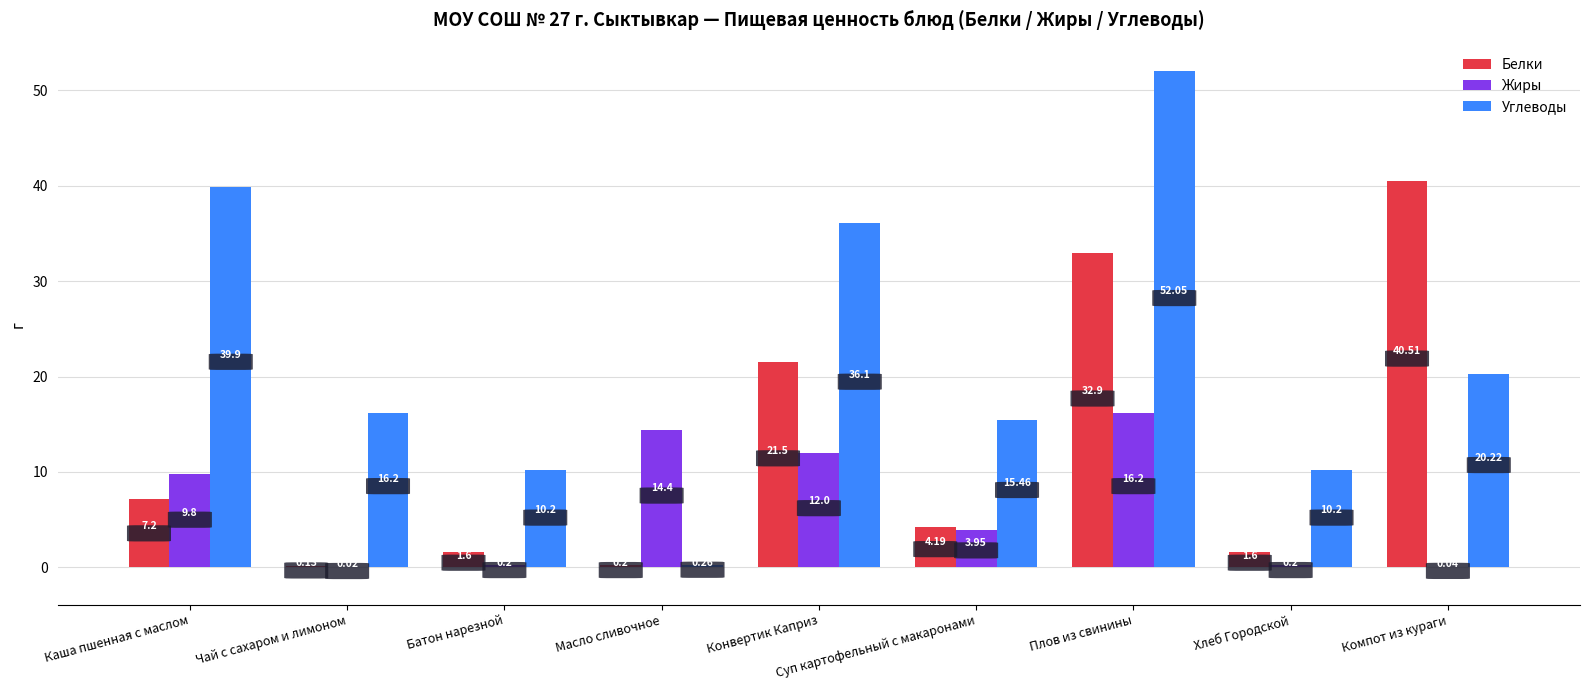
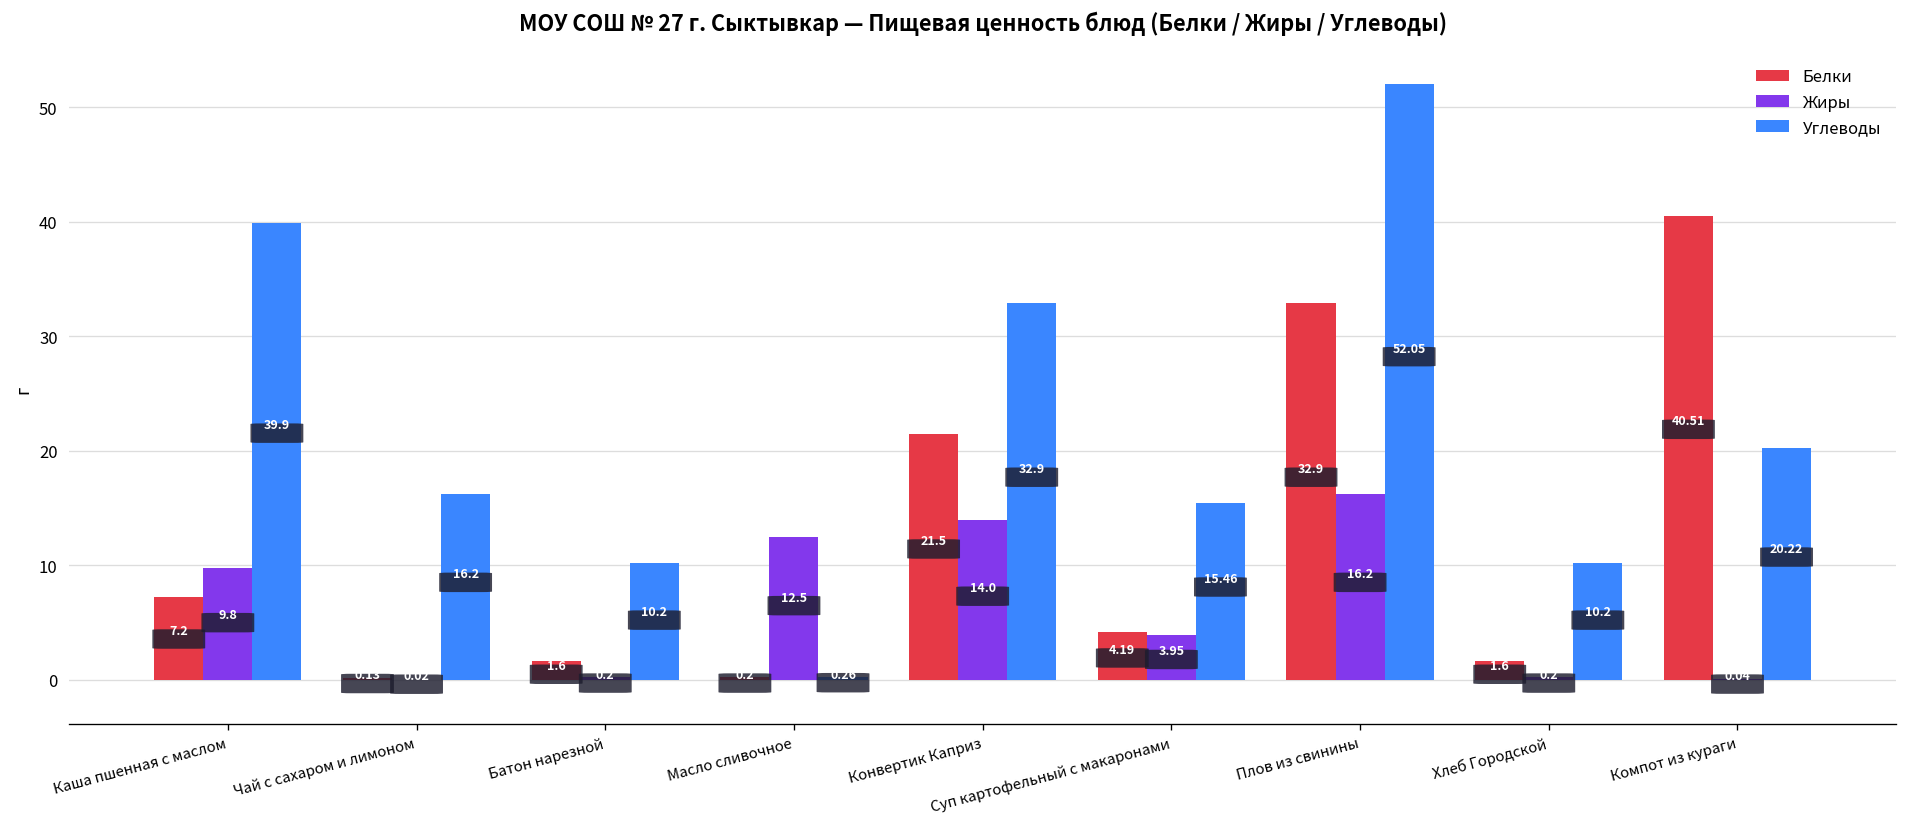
  {
    "Жиры": {
-     "Масло сливочное": 14.4,
-     "Конвертик Каприз": 12.0
+     "Масло сливочное": 12.5,
+     "Конвертик Каприз": 14.0
    },
    "Углеводы": {
-     "Конвертик Каприз": 36.1
+     "Конвертик Каприз": 32.9
    }
  }
